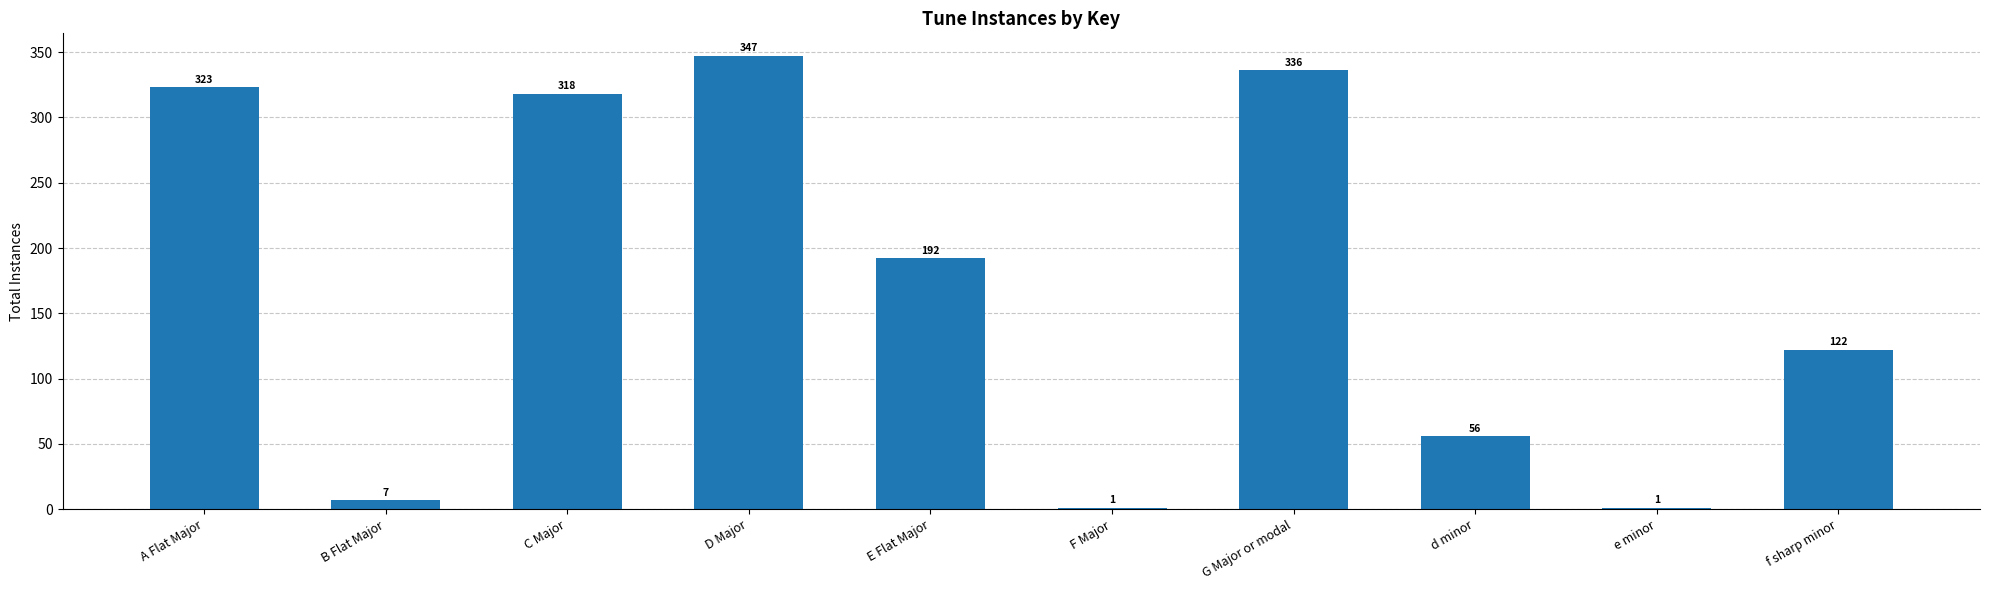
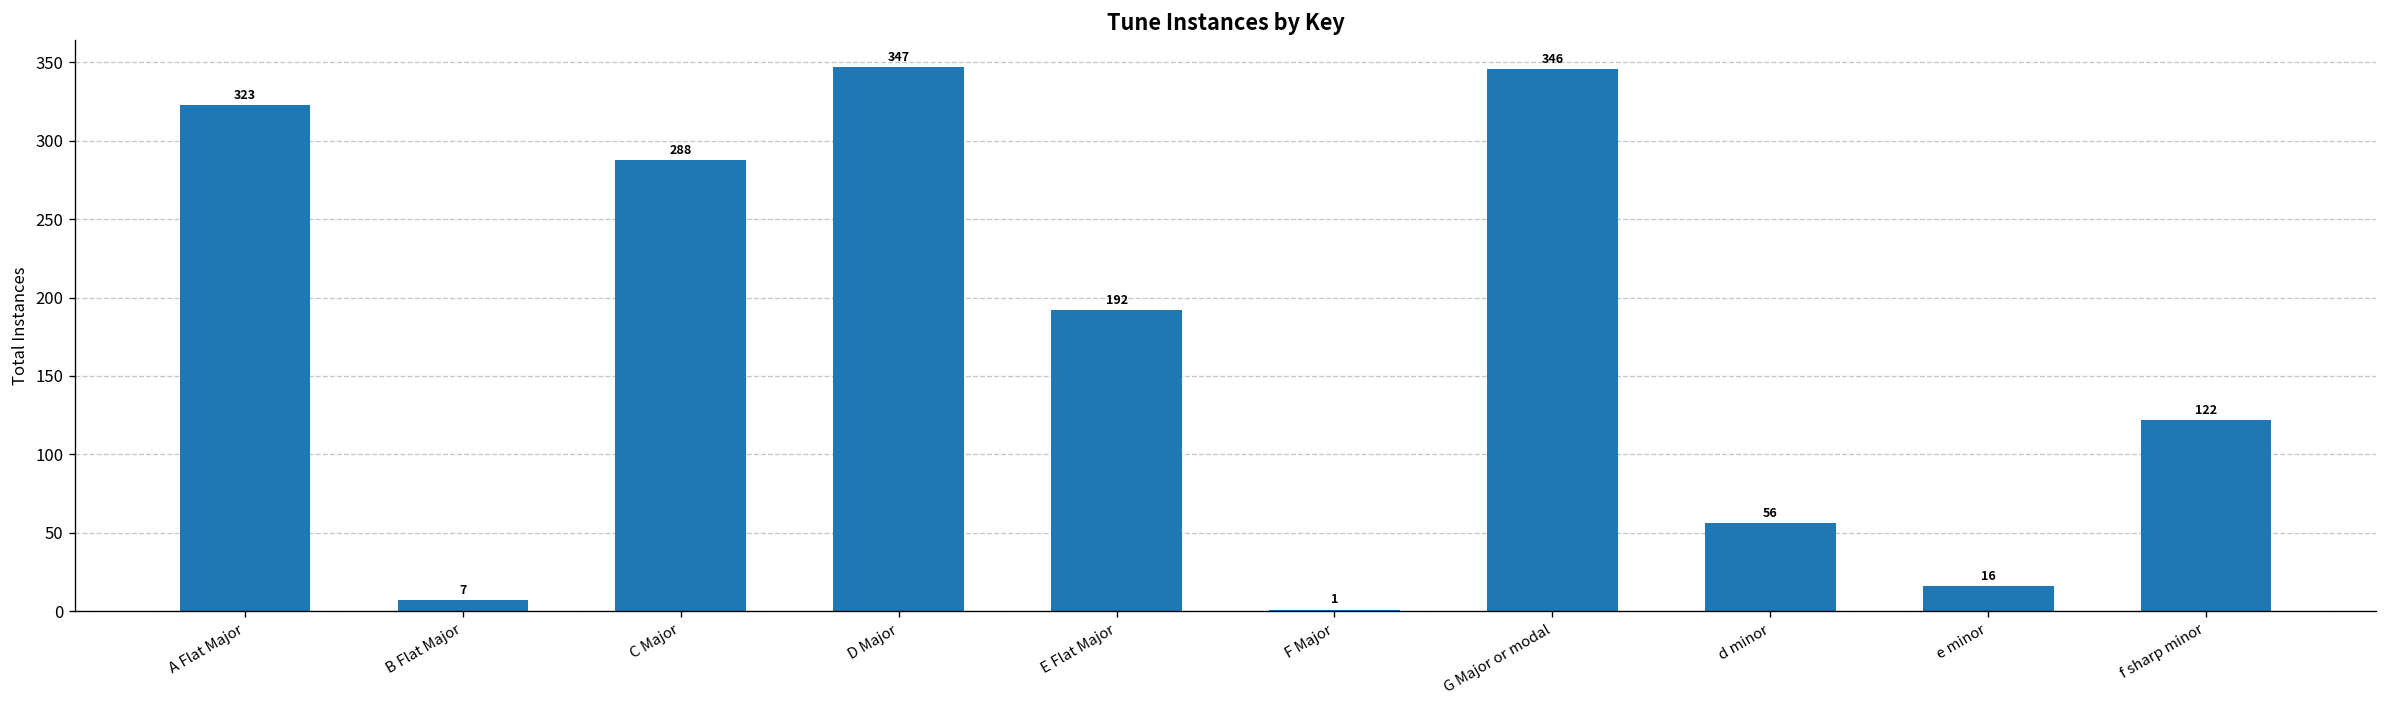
  {
    "A Flat Major": 323,
    "B Flat Major": 7,
-   "C Major": 318,
+   "C Major": 288,
    "D Major": 347,
    "E Flat Major": 192,
    "F Major": 1,
-   "G Major or modal": 336,
+   "G Major or modal": 346,
    "d minor": 56,
-   "e minor": 1,
+   "e minor": 16,
    "f sharp minor": 122
  }
